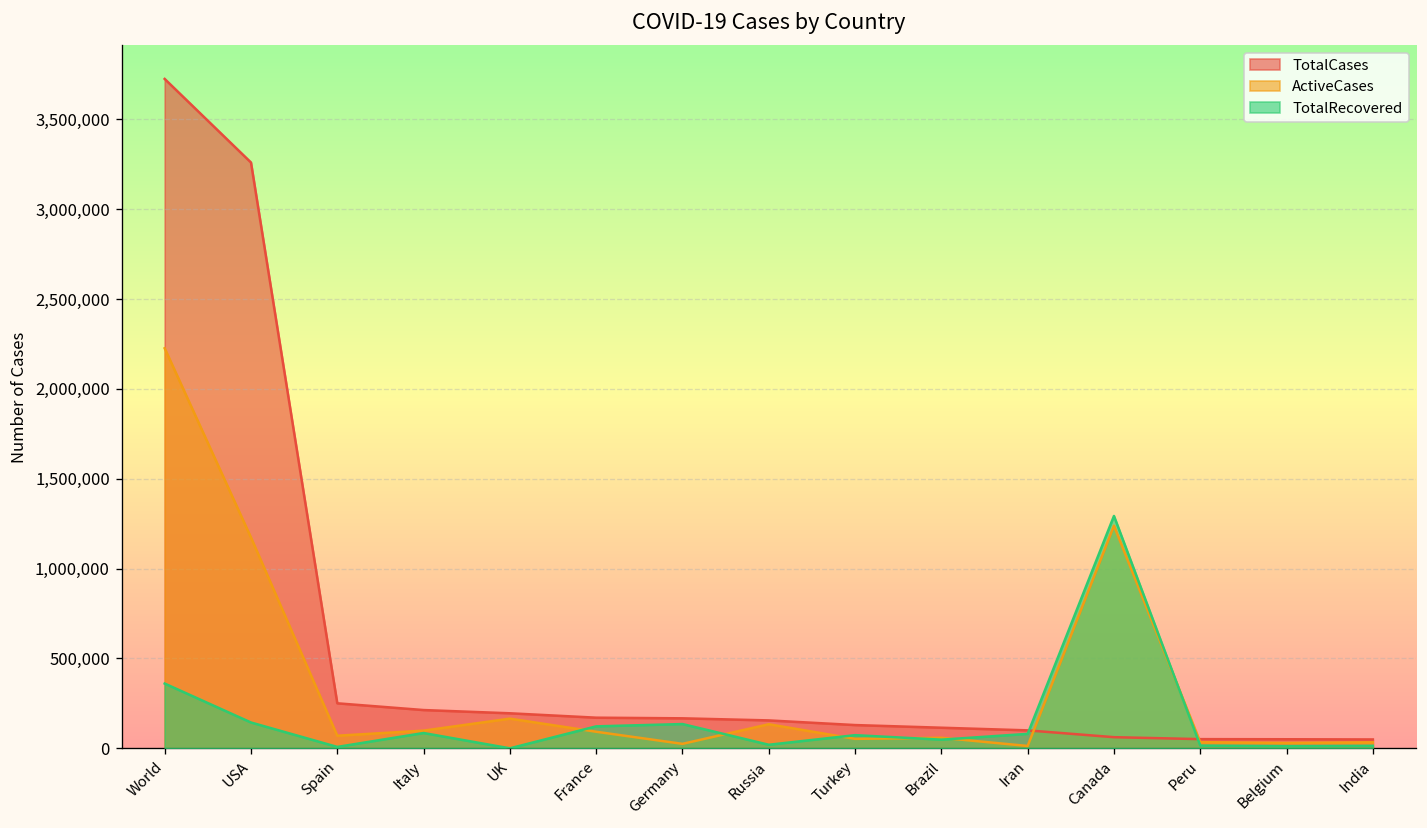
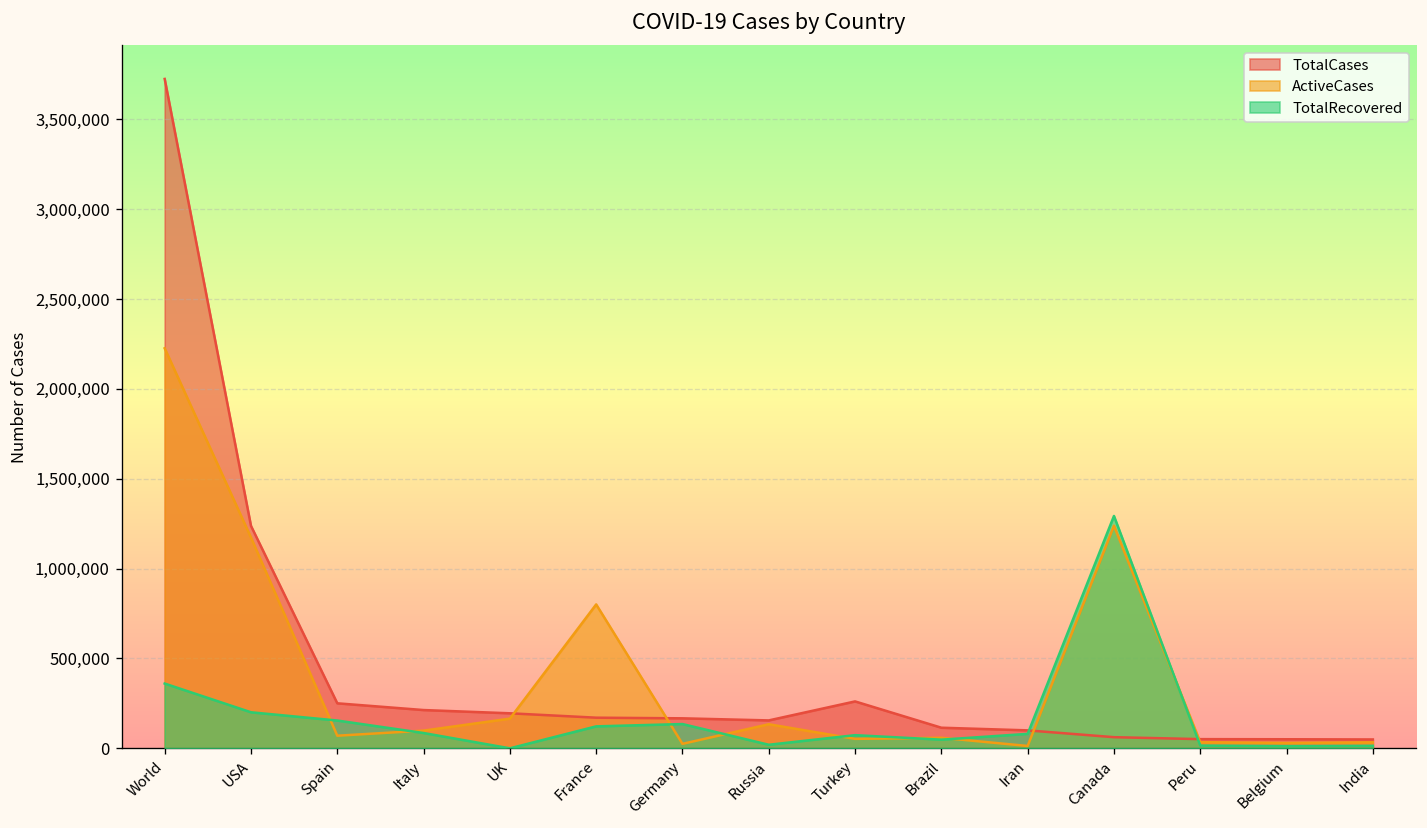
  {
    "TotalCases": {
      "World": "3,720,000",
-     "USA": "3,260,000",
+     "USA": "1,240,000",
      "Spain": "250,000",
      "Italy": "210,000",
      "UK": "190,000",
      "France": "170,000",
      "Germany": "170,000",
      "Russia": "160,000",
-     "Turkey": "130,000",
+     "Turkey": "260,000",
      "Brazil": "110,000",
      "Iran": "100,000",
      "Canada": "60,000",
      "Peru": "50,000",
      "Belgium": "50,000"
    },
    "ActiveCases": {
      "World": "2,230,000",
      "USA": "1,170,000",
      "Spain": "70,000",
      "UK": "170,000",
-     "France": "90,000",
+     "France": "800,000",
      "Germany": "20,000",
      "Russia": "130,000",
      "Turkey": "50,000",
      "Iran": "10,000",
      "Canada": "1,240,000",
      "Peru": "30,000",
      "Belgium": "30,000"
    },
    "TotalRecovered": {
      "World": "360,000",
-     "USA": "140,000",
-     "Spain": "10,000",
+     "USA": "200,000",
+     "Spain": "150,000",
      "UK": "0",
      "France": "120,000",
      "Germany": "140,000",
      "Russia": "20,000",
      "Turkey": "70,000",
      "Iran": "80,000",
      "Canada": "1,290,000",
      "Peru": "20,000",
      "Belgium": "10,000",
      "India": "10,000"
    }
  }
